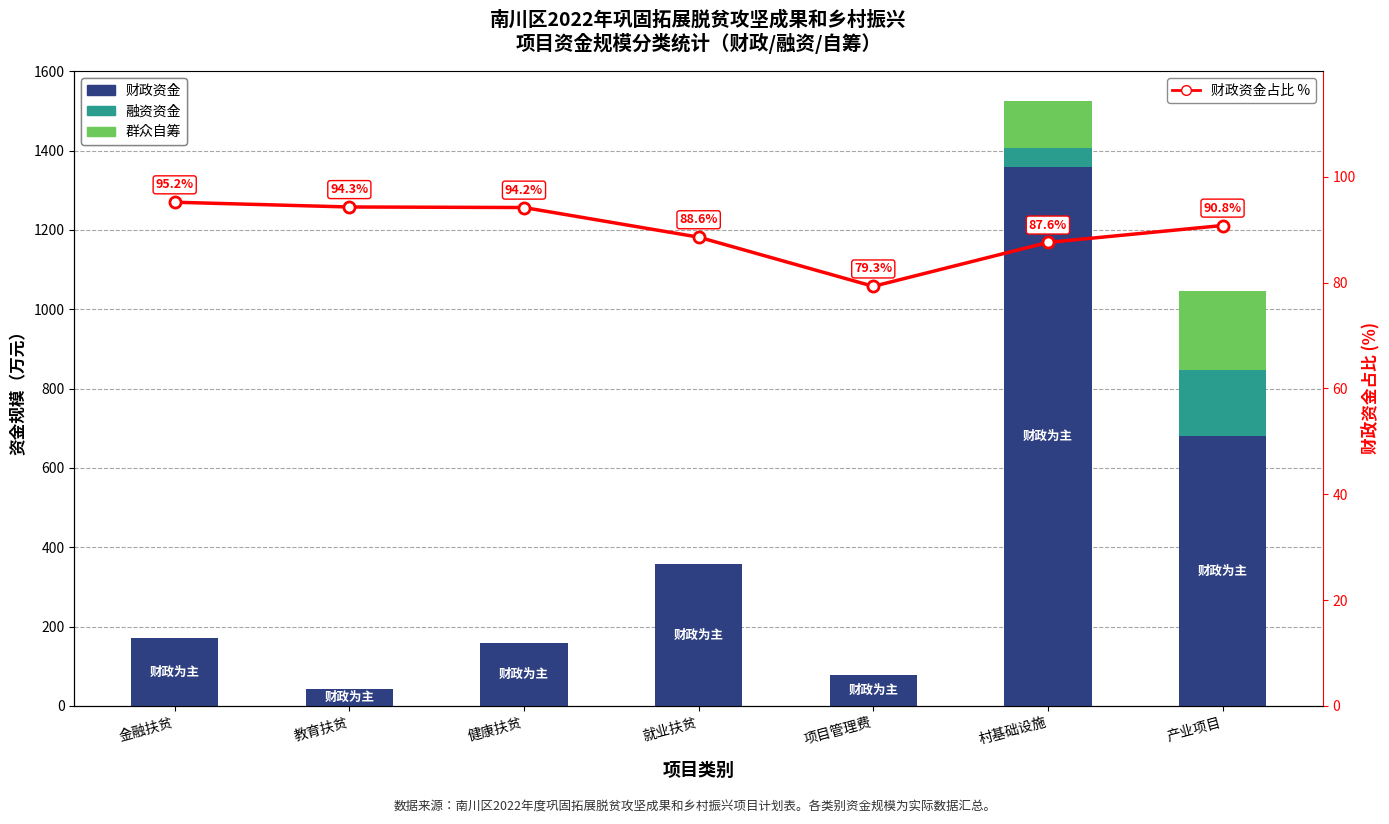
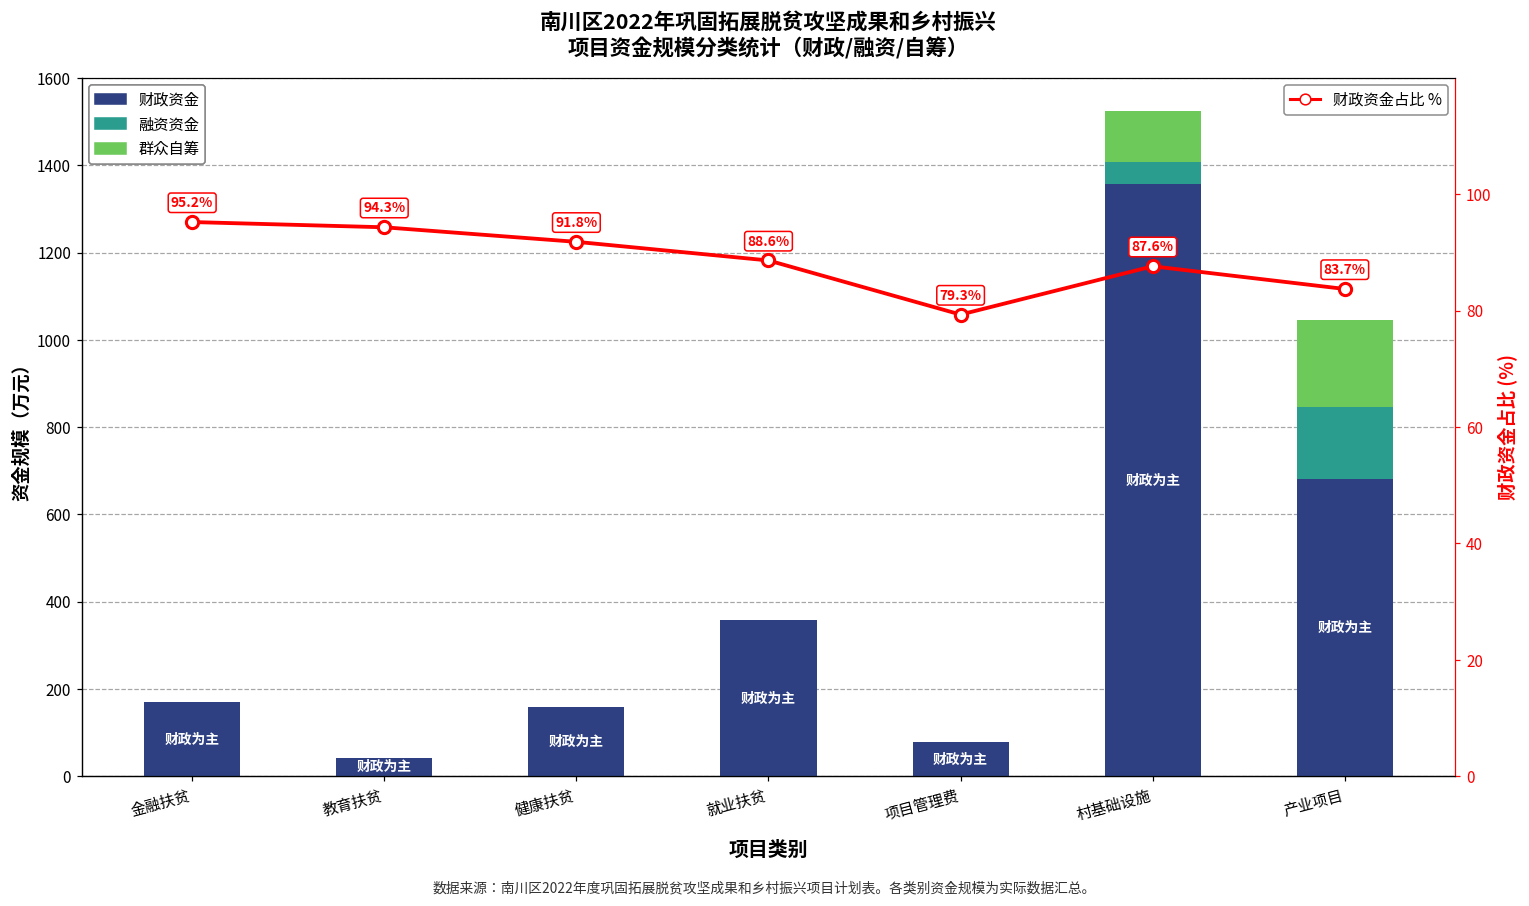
  {
    "财政资金占比 %": {
-     "健康扶贫": "94.2%",
-     "产业项目": "90.8%"
+     "健康扶贫": "91.8%",
+     "产业项目": "83.7%"
    }
  }
